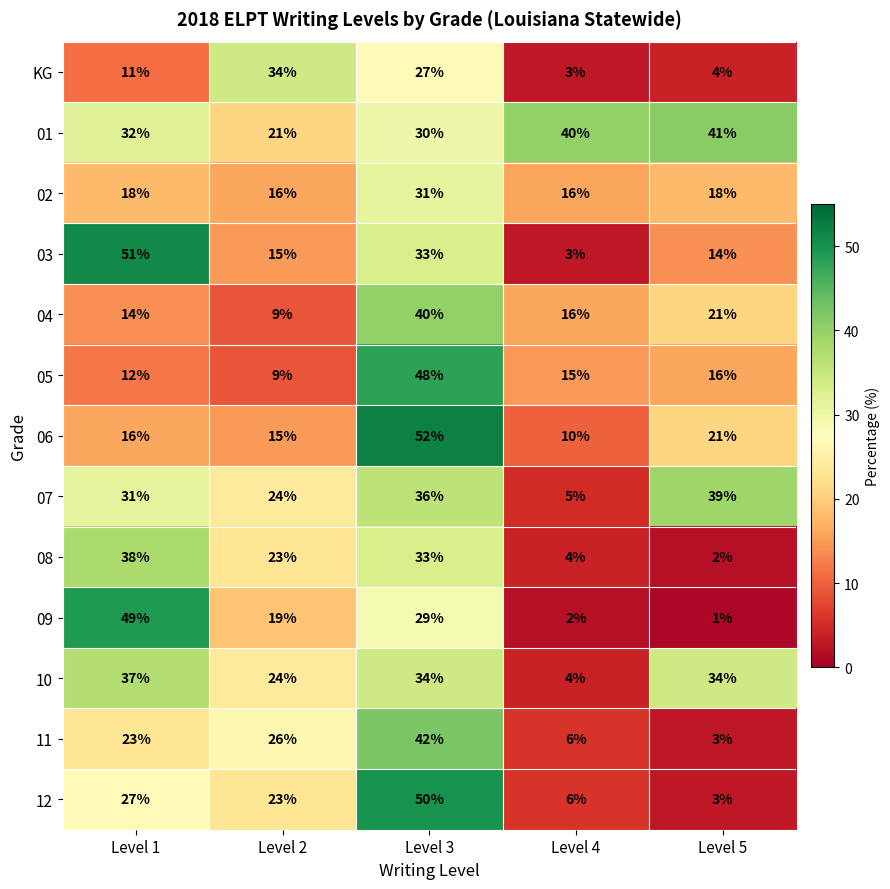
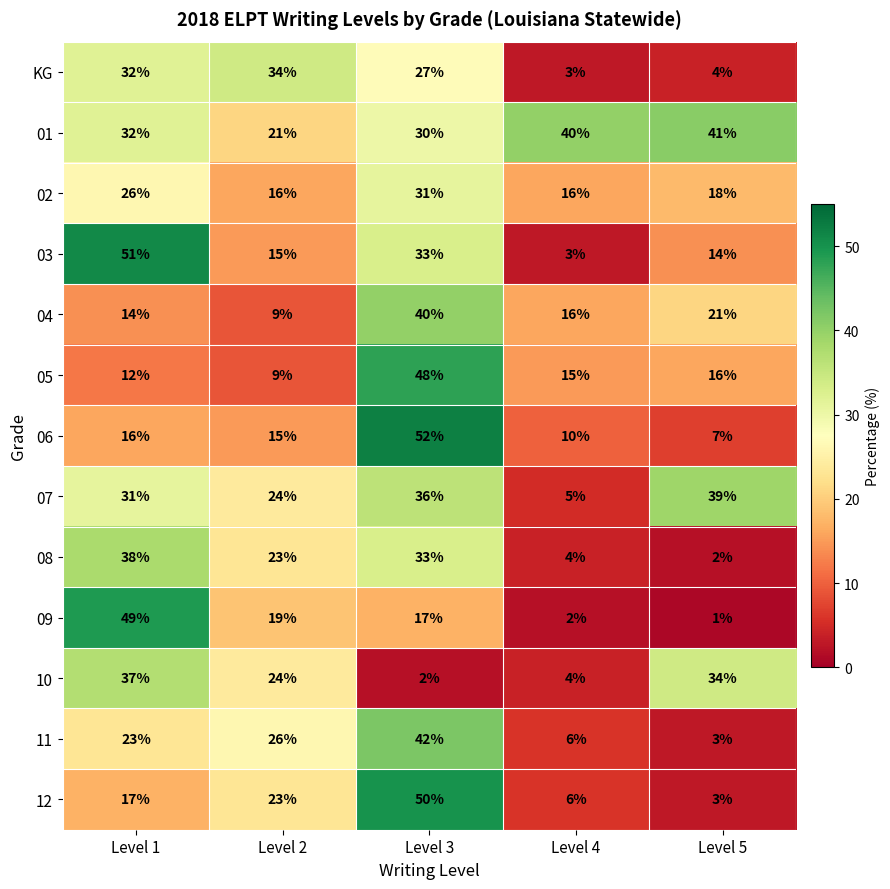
  {
    "KG": {
-     "Level 1": "11%",
+     "Level 1": "32%",
      "Level 2": "34%",
      "Level 3": "27%",
      "Level 4": "3%",
      "Level 5": "4%"
    },
    "01": {
      "Level 1": "32%",
      "Level 2": "21%",
      "Level 3": "30%",
      "Level 4": "40%",
      "Level 5": "41%"
    },
    "02": {
-     "Level 1": "18%",
+     "Level 1": "26%",
      "Level 2": "16%",
      "Level 3": "31%",
      "Level 4": "16%",
      "Level 5": "18%"
    },
    "03": {
      "Level 1": "51%",
      "Level 2": "15%",
      "Level 3": "33%",
      "Level 4": "3%",
      "Level 5": "14%"
    },
    "04": {
      "Level 1": "14%",
      "Level 2": "9%",
      "Level 3": "40%",
      "Level 4": "16%",
      "Level 5": "21%"
    },
    "05": {
      "Level 1": "12%",
      "Level 2": "9%",
      "Level 3": "48%",
      "Level 4": "15%",
      "Level 5": "16%"
    },
    "06": {
      "Level 1": "16%",
      "Level 2": "15%",
      "Level 3": "52%",
      "Level 4": "10%",
-     "Level 5": "21%"
+     "Level 5": "7%"
    },
    "07": {
      "Level 1": "31%",
      "Level 2": "24%",
      "Level 3": "36%",
      "Level 4": "5%",
      "Level 5": "39%"
    },
    "08": {
      "Level 1": "38%",
      "Level 2": "23%",
      "Level 3": "33%",
      "Level 4": "4%",
      "Level 5": "2%"
    },
    "09": {
      "Level 1": "49%",
      "Level 2": "19%",
-     "Level 3": "29%",
+     "Level 3": "17%",
      "Level 4": "2%",
      "Level 5": "1%"
    },
    "10": {
      "Level 1": "37%",
      "Level 2": "24%",
-     "Level 3": "34%",
+     "Level 3": "2%",
      "Level 4": "4%",
      "Level 5": "34%"
    },
    "11": {
      "Level 1": "23%",
      "Level 2": "26%",
      "Level 3": "42%",
      "Level 4": "6%",
      "Level 5": "3%"
    },
    "12": {
-     "Level 1": "27%",
+     "Level 1": "17%",
      "Level 2": "23%",
      "Level 3": "50%",
      "Level 4": "6%",
      "Level 5": "3%"
    }
  }
